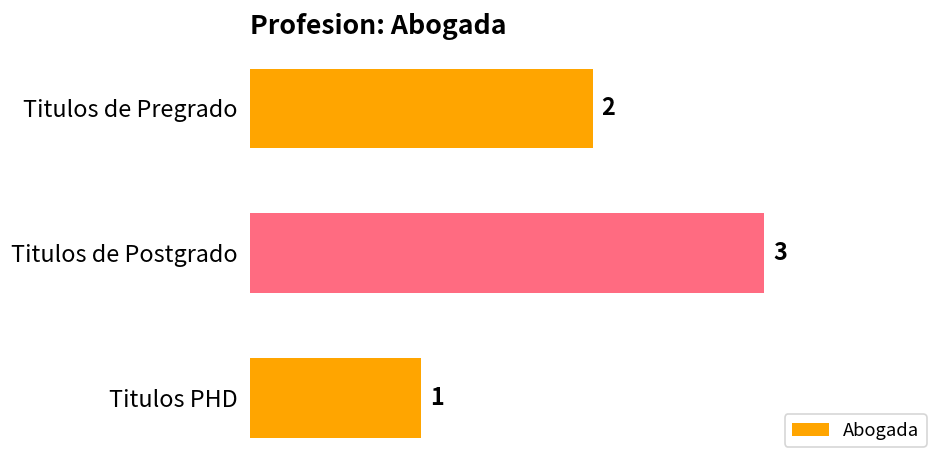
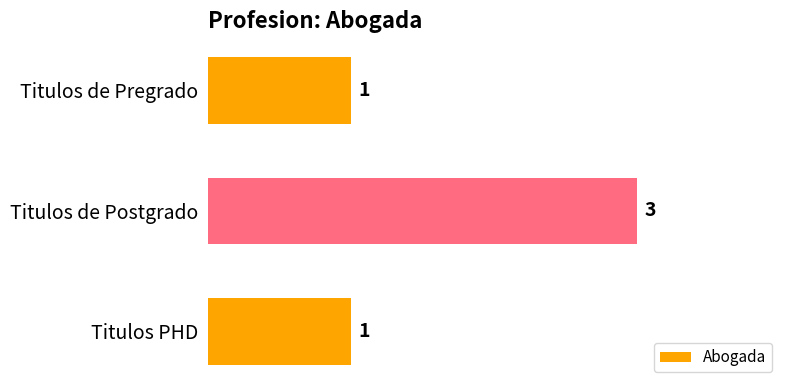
  {
-   "Titulos de Pregrado": 2,
+   "Titulos de Pregrado": 1,
    "Titulos de Postgrado": 3,
    "Titulos PHD": 1
  }
